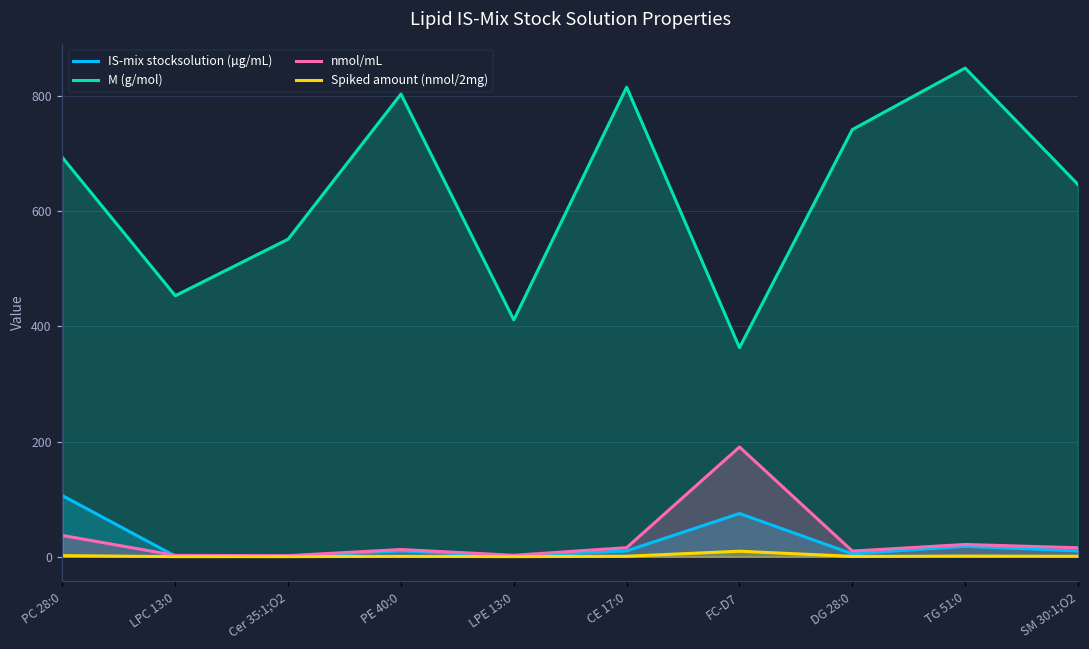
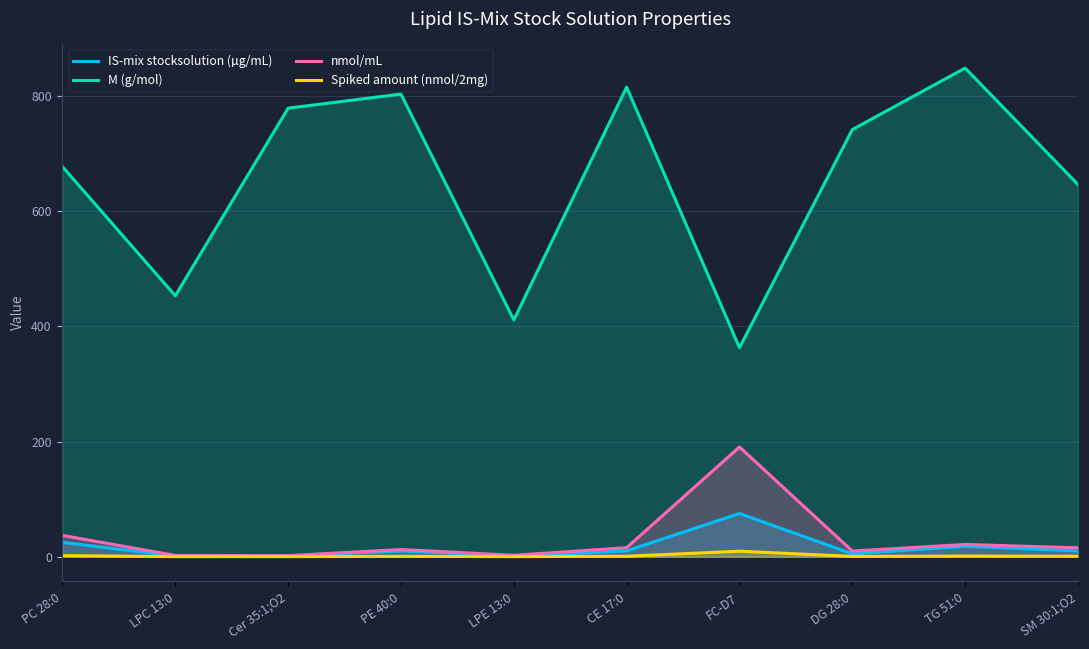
  {
    "IS-mix stocksolution (µg/mL)": {
-     "PC 28:0": 110,
+     "PC 28:0": 30,
      "CE 17:0": 10,
      "FC-D7": 80,
      "SM 30:1;O2": 10
    },
    "M (g/mol)": {
-     "PC 28:0": 690,
+     "PC 28:0": 680,
      "LPC 13:0": 450,
-     "Cer 35:1;O2": 550,
+     "Cer 35:1;O2": 780,
      "PE 40:0": 800,
      "LPE 13:0": 410,
      "CE 17:0": 820,
      "FC-D7": 360,
      "DG 28:0": 740,
      "TG 51:0": 850,
      "SM 30:1;O2": 650
    },
    "nmol/mL": {
      "PC 28:0": 40,
      "CE 17:0": 20,
      "FC-D7": 190,
      "SM 30:1;O2": 20
    },
    "Spiked amount (nmol/2mg)": {
      "PC 28:0": 0,
      "PE 40:0": 0,
      "CE 17:0": 0,
      "FC-D7": 10,
      "TG 51:0": 0,
      "SM 30:1;O2": 0
    }
  }
